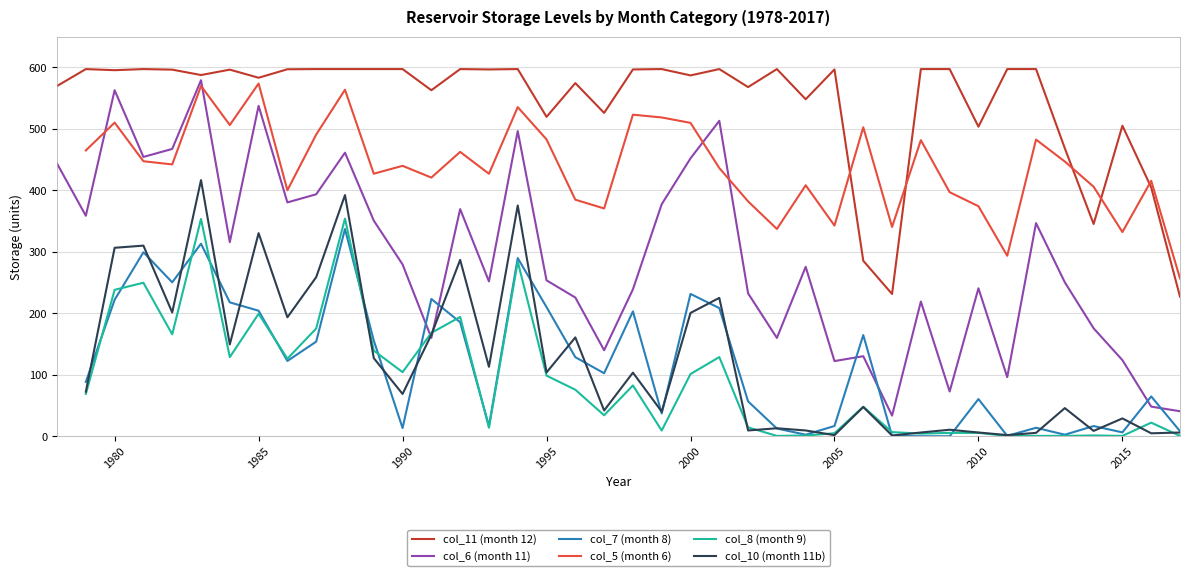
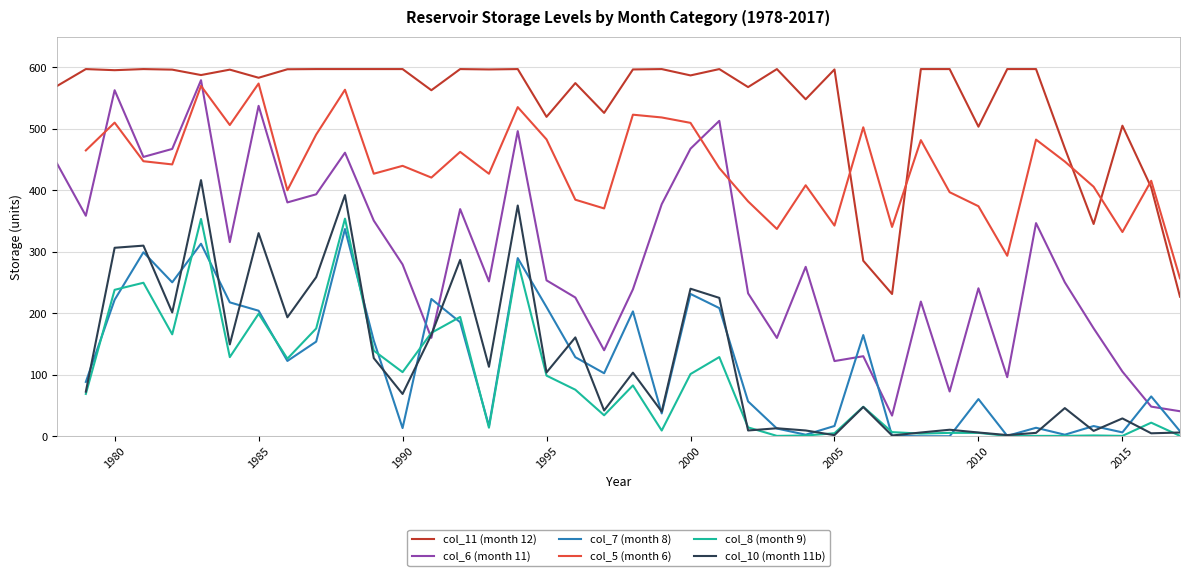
  {
    "col_6 (month 11)": {
      "1980": 560,
      "1985": 540,
      "1990": 280,
      "1995": 250,
-     "2000": 450,
+     "2000": 470,
      "2005": 120,
      "2010": 240,
-     "2015": 120
+     "2015": 110
    },
    "col_7 (month 8)": {
      "1980": 220,
      "1985": 200,
      "1990": 10,
      "1995": 210,
      "2000": 230,
      "2005": 20,
      "2010": 60,
      "2015": 10
    },
    "col_8 (month 9)": {
      "1980": 240,
      "1985": 200,
      "1990": 100,
      "1995": 100,
      "2000": 100,
      "2015": 0
    },
    "col_10 (month 11b)": {
      "1980": 310,
      "1985": 330,
      "1990": 70,
      "1995": 100,
-     "2000": 200,
+     "2000": 240,
      "2015": 30
    }
  }
